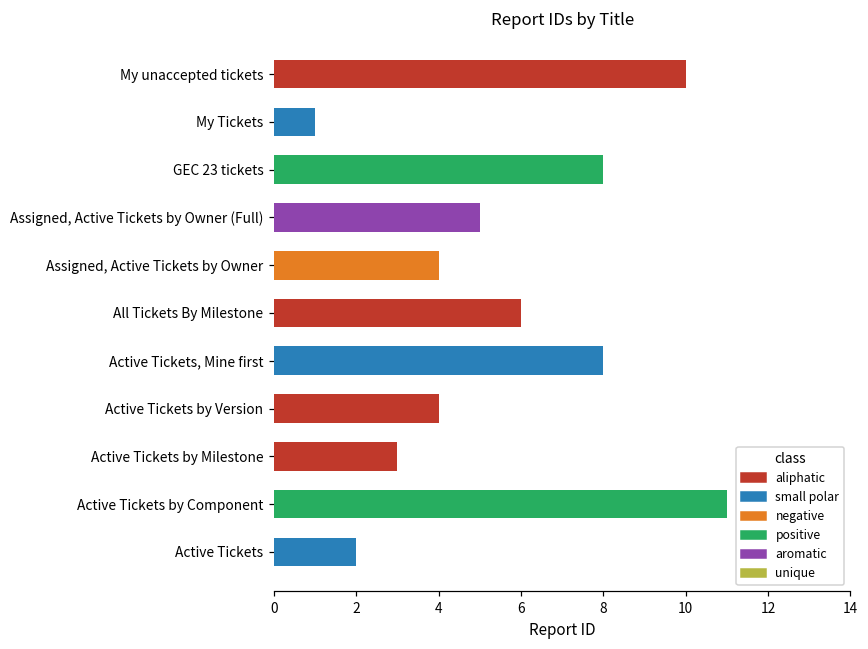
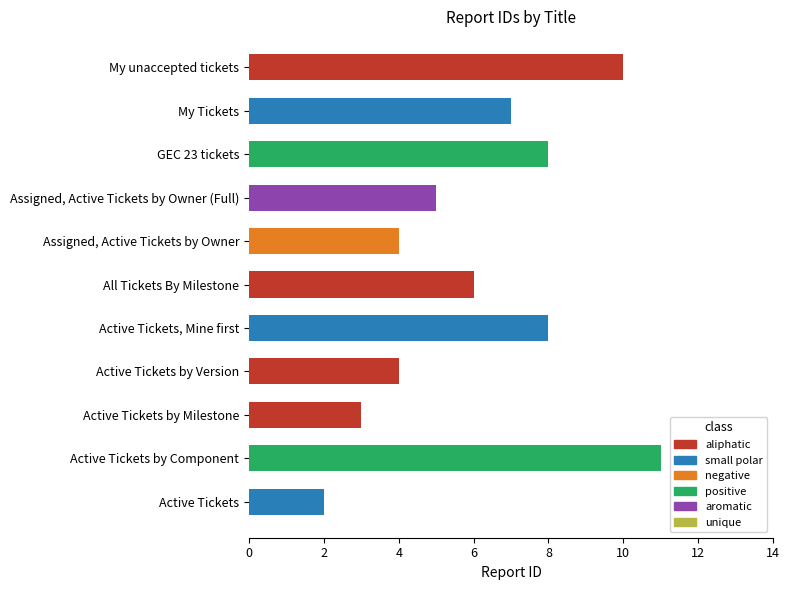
  {
    "My unaccepted tickets": 10,
-   "My Tickets": 1,
+   "My Tickets": 7,
    "GEC 23 tickets": 8,
    "Assigned, Active Tickets by Owner (Full)": 5,
    "Assigned, Active Tickets by Owner": 4,
    "All Tickets By Milestone": 6,
    "Active Tickets, Mine first": 8,
    "Active Tickets by Version": 4,
    "Active Tickets by Milestone": 3,
    "Active Tickets by Component": 11,
    "Active Tickets": 2
  }
